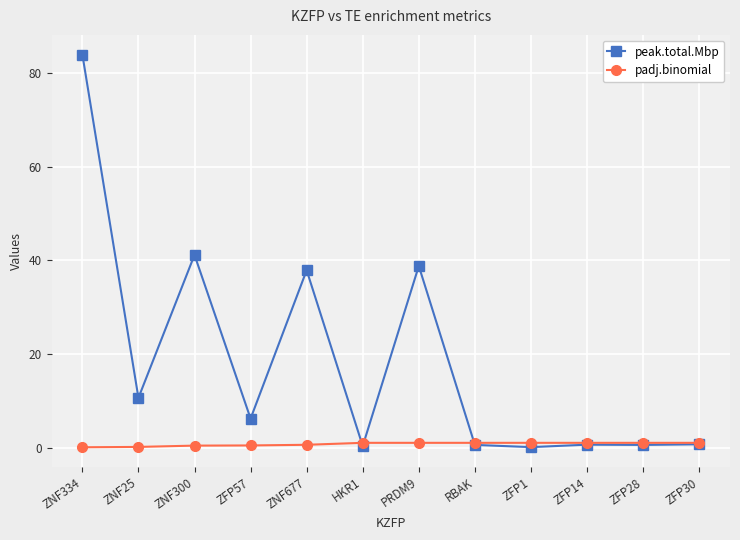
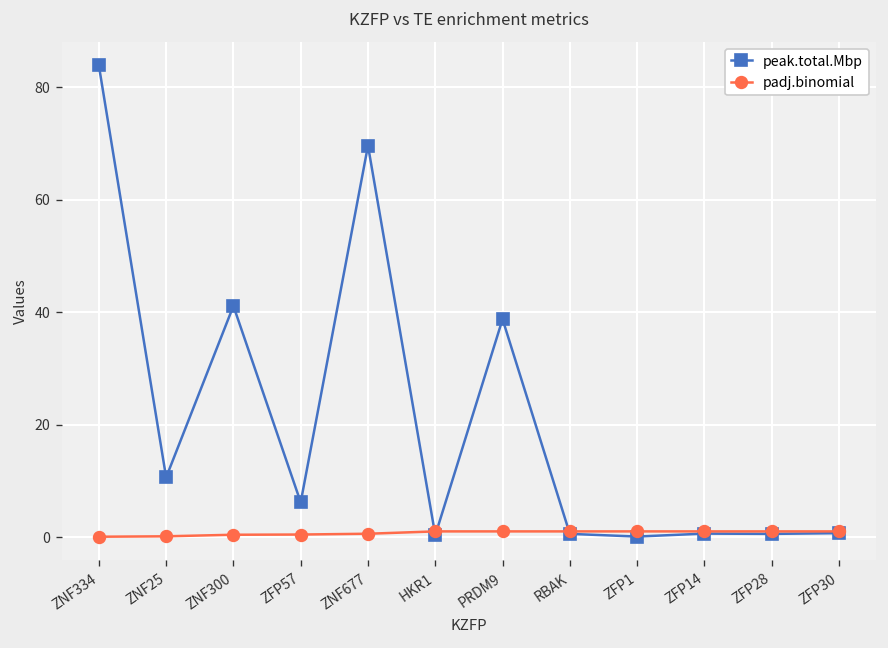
  {
    "peak.total.Mbp": {
      "ZNF334": 84,
      "ZNF25": 11,
      "ZNF300": 41,
      "ZFP57": 6,
-     "ZNF677": 38,
+     "ZNF677": 70,
      "HKR1": 0,
      "PRDM9": 39,
      "ZFP1": 0
    },
    "padj.binomial": {
      "ZNF334": 0,
      "ZNF25": 0,
      "ZNF300": 0,
      "ZFP57": 0,
      "ZNF677": 1,
      "HKR1": 1,
      "PRDM9": 1,
      "ZFP1": 1
    }
  }
